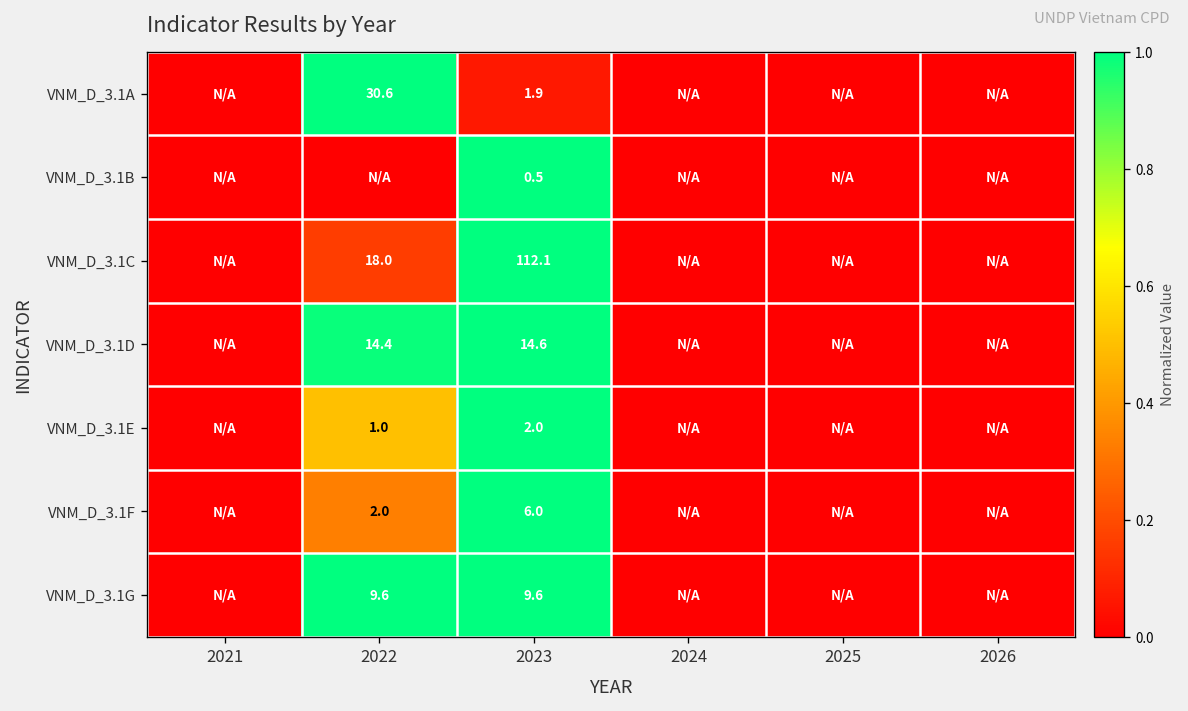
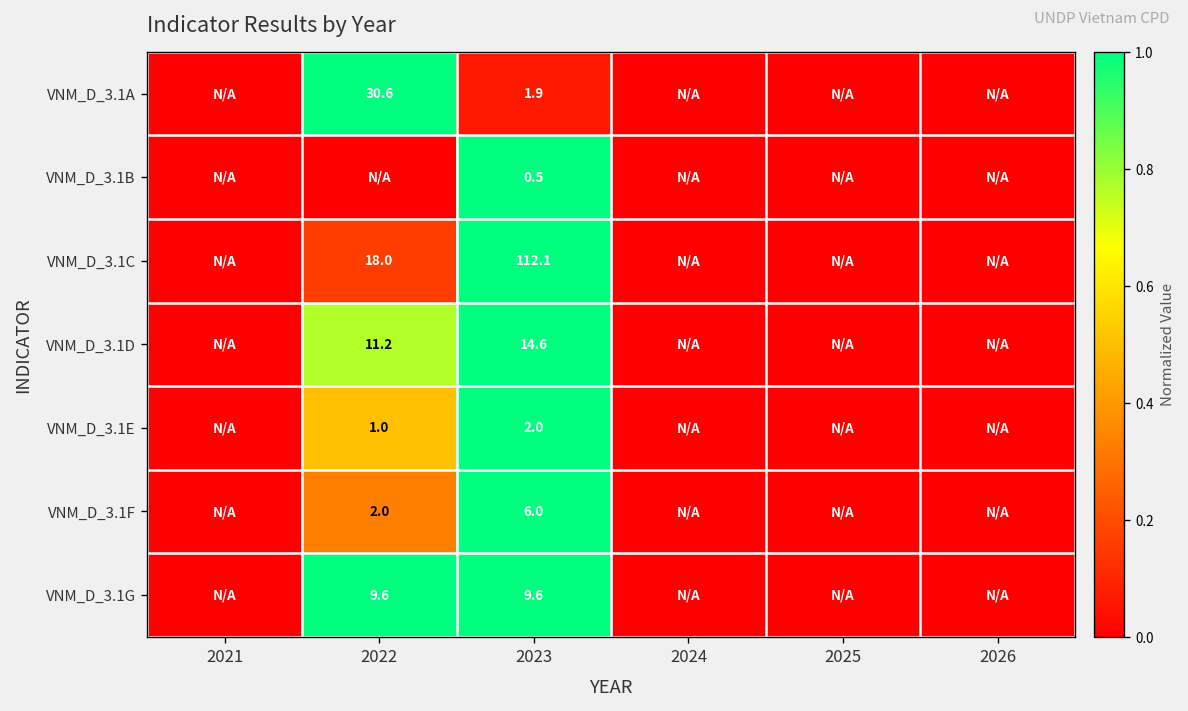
  {
    "VNM_D_3.1A": {
      "2022": 30.6,
      "2023": 1.9
    },
    "VNM_D_3.1B": {
      "2023": 0.5
    },
    "VNM_D_3.1C": {
      "2022": 18.0,
      "2023": 112.1
    },
    "VNM_D_3.1D": {
-     "2022": 14.4,
+     "2022": 11.2,
      "2023": 14.6
    },
    "VNM_D_3.1E": {
      "2022": 1.0,
      "2023": 2.0
    },
    "VNM_D_3.1F": {
      "2022": 2.0,
      "2023": 6.0
    },
    "VNM_D_3.1G": {
      "2022": 9.6,
      "2023": 9.6
    }
  }
